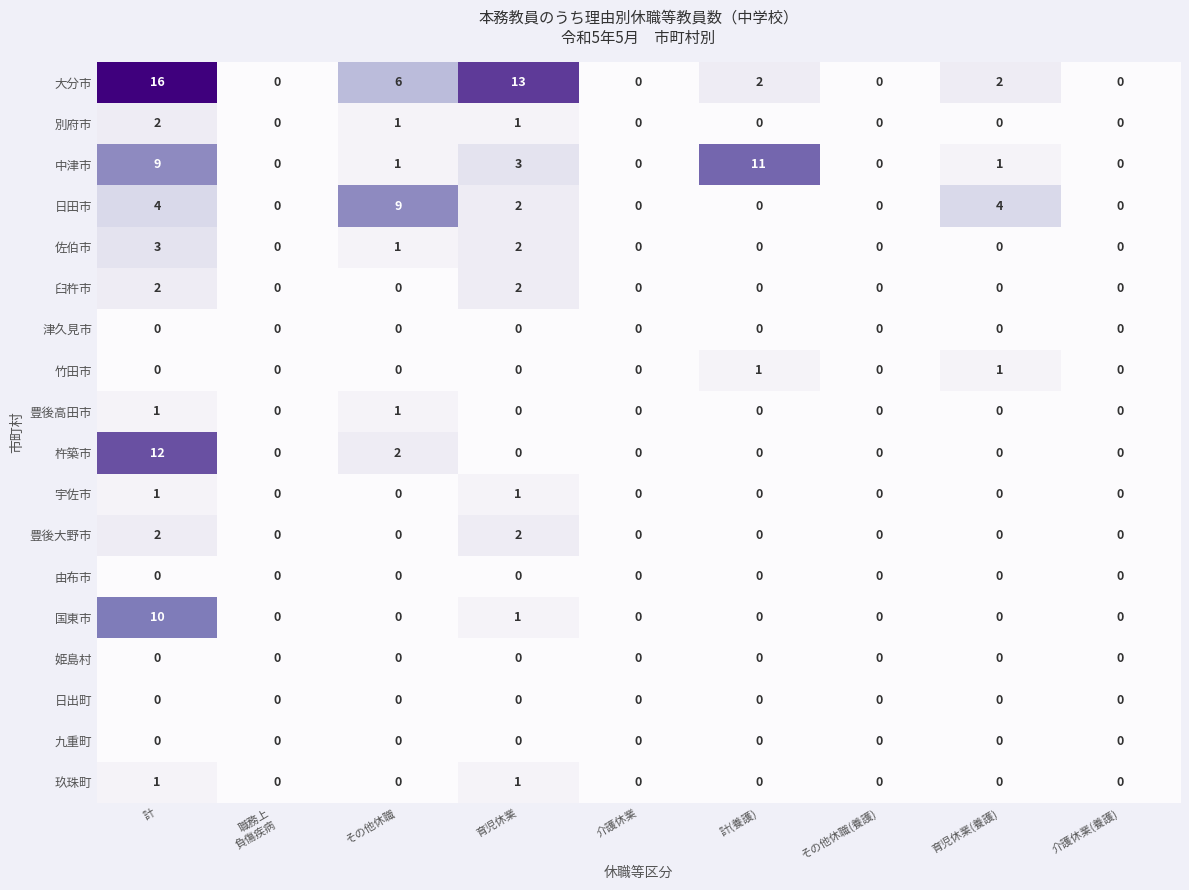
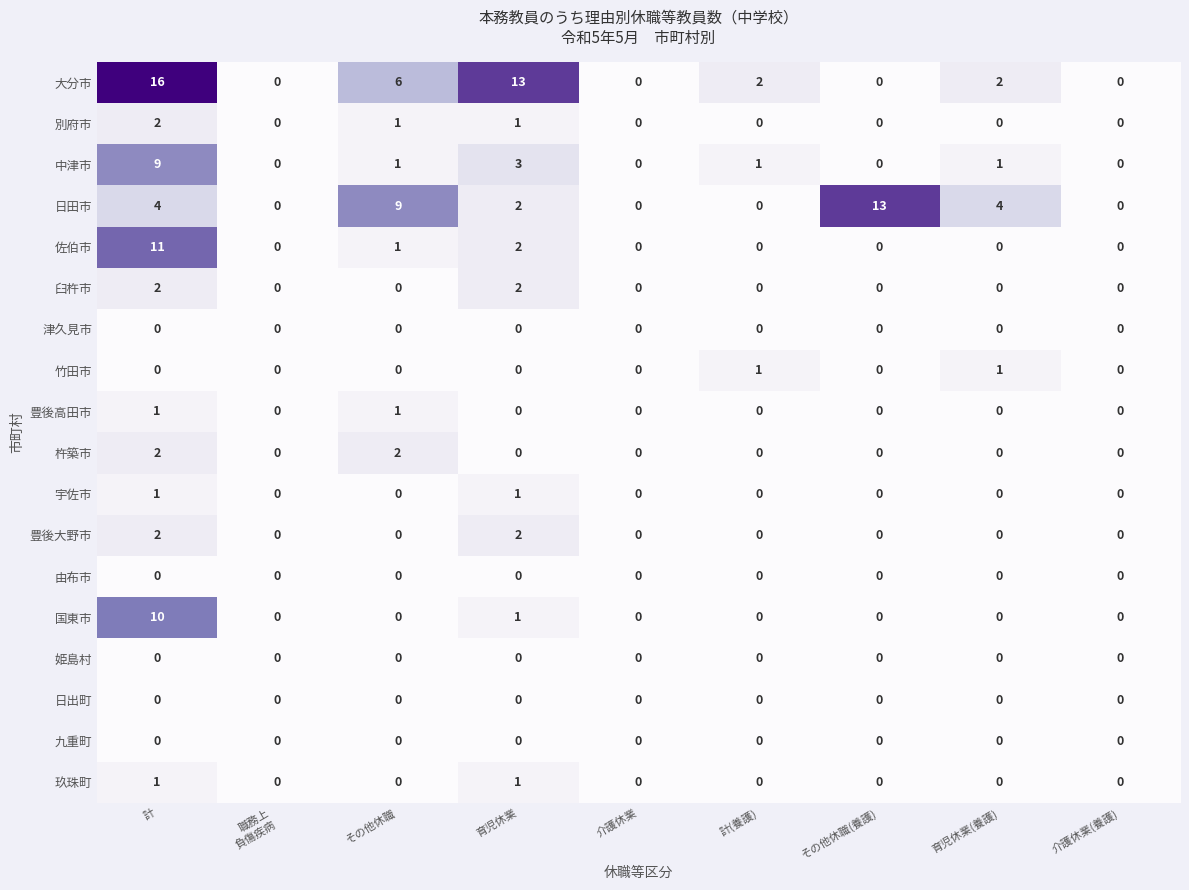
  {
    "大分市": {
      "計": 16,
      "職務上 負傷疾病": 0,
      "その他休職": 6,
      "育児休業": 13,
      "介護休業": 0,
      "計(養護)": 2,
      "その他休職(養護)": 0,
      "育児休業(養護)": 2,
      "介護休業(養護)": 0
    },
    "別府市": {
      "計": 2,
      "職務上 負傷疾病": 0,
      "その他休職": 1,
      "育児休業": 1,
      "介護休業": 0,
      "計(養護)": 0,
      "その他休職(養護)": 0,
      "育児休業(養護)": 0,
      "介護休業(養護)": 0
    },
    "中津市": {
      "計": 9,
      "職務上 負傷疾病": 0,
      "その他休職": 1,
      "育児休業": 3,
      "介護休業": 0,
-     "計(養護)": 11,
+     "計(養護)": 1,
      "その他休職(養護)": 0,
      "育児休業(養護)": 1,
      "介護休業(養護)": 0
    },
    "日田市": {
      "計": 4,
      "職務上 負傷疾病": 0,
      "その他休職": 9,
      "育児休業": 2,
      "介護休業": 0,
      "計(養護)": 0,
-     "その他休職(養護)": 0,
+     "その他休職(養護)": 13,
      "育児休業(養護)": 4,
      "介護休業(養護)": 0
    },
    "佐伯市": {
-     "計": 3,
+     "計": 11,
      "職務上 負傷疾病": 0,
      "その他休職": 1,
      "育児休業": 2,
      "介護休業": 0,
      "計(養護)": 0,
      "その他休職(養護)": 0,
      "育児休業(養護)": 0,
      "介護休業(養護)": 0
    },
    "臼杵市": {
      "計": 2,
      "職務上 負傷疾病": 0,
      "その他休職": 0,
      "育児休業": 2,
      "介護休業": 0,
      "計(養護)": 0,
      "その他休職(養護)": 0,
      "育児休業(養護)": 0,
      "介護休業(養護)": 0
    },
    "津久見市": {
      "計": 0,
      "職務上 負傷疾病": 0,
      "その他休職": 0,
      "育児休業": 0,
      "介護休業": 0,
      "計(養護)": 0,
      "その他休職(養護)": 0,
      "育児休業(養護)": 0,
      "介護休業(養護)": 0
    },
    "竹田市": {
      "計": 0,
      "職務上 負傷疾病": 0,
      "その他休職": 0,
      "育児休業": 0,
      "介護休業": 0,
      "計(養護)": 1,
      "その他休職(養護)": 0,
      "育児休業(養護)": 1,
      "介護休業(養護)": 0
    },
    "豊後高田市": {
      "計": 1,
      "職務上 負傷疾病": 0,
      "その他休職": 1,
      "育児休業": 0,
      "介護休業": 0,
      "計(養護)": 0,
      "その他休職(養護)": 0,
      "育児休業(養護)": 0,
      "介護休業(養護)": 0
    },
    "杵築市": {
-     "計": 12,
+     "計": 2,
      "職務上 負傷疾病": 0,
      "その他休職": 2,
      "育児休業": 0,
      "介護休業": 0,
      "計(養護)": 0,
      "その他休職(養護)": 0,
      "育児休業(養護)": 0,
      "介護休業(養護)": 0
    },
    "宇佐市": {
      "計": 1,
      "職務上 負傷疾病": 0,
      "その他休職": 0,
      "育児休業": 1,
      "介護休業": 0,
      "計(養護)": 0,
      "その他休職(養護)": 0,
      "育児休業(養護)": 0,
      "介護休業(養護)": 0
    },
    "豊後大野市": {
      "計": 2,
      "職務上 負傷疾病": 0,
      "その他休職": 0,
      "育児休業": 2,
      "介護休業": 0,
      "計(養護)": 0,
      "その他休職(養護)": 0,
      "育児休業(養護)": 0,
      "介護休業(養護)": 0
    },
    "由布市": {
      "計": 0,
      "職務上 負傷疾病": 0,
      "その他休職": 0,
      "育児休業": 0,
      "介護休業": 0,
      "計(養護)": 0,
      "その他休職(養護)": 0,
      "育児休業(養護)": 0,
      "介護休業(養護)": 0
    },
    "国東市": {
      "計": 10,
      "職務上 負傷疾病": 0,
      "その他休職": 0,
      "育児休業": 1,
      "介護休業": 0,
      "計(養護)": 0,
      "その他休職(養護)": 0,
      "育児休業(養護)": 0,
      "介護休業(養護)": 0
    },
    "姫島村": {
      "計": 0,
      "職務上 負傷疾病": 0,
      "その他休職": 0,
      "育児休業": 0,
      "介護休業": 0,
      "計(養護)": 0,
      "その他休職(養護)": 0,
      "育児休業(養護)": 0,
      "介護休業(養護)": 0
    },
    "日出町": {
      "計": 0,
      "職務上 負傷疾病": 0,
      "その他休職": 0,
      "育児休業": 0,
      "介護休業": 0,
      "計(養護)": 0,
      "その他休職(養護)": 0,
      "育児休業(養護)": 0,
      "介護休業(養護)": 0
    },
    "九重町": {
      "計": 0,
      "職務上 負傷疾病": 0,
      "その他休職": 0,
      "育児休業": 0,
      "介護休業": 0,
      "計(養護)": 0,
      "その他休職(養護)": 0,
      "育児休業(養護)": 0,
      "介護休業(養護)": 0
    },
    "玖珠町": {
      "計": 1,
      "職務上 負傷疾病": 0,
      "その他休職": 0,
      "育児休業": 1,
      "介護休業": 0,
      "計(養護)": 0,
      "その他休職(養護)": 0,
      "育児休業(養護)": 0,
      "介護休業(養護)": 0
    }
  }
